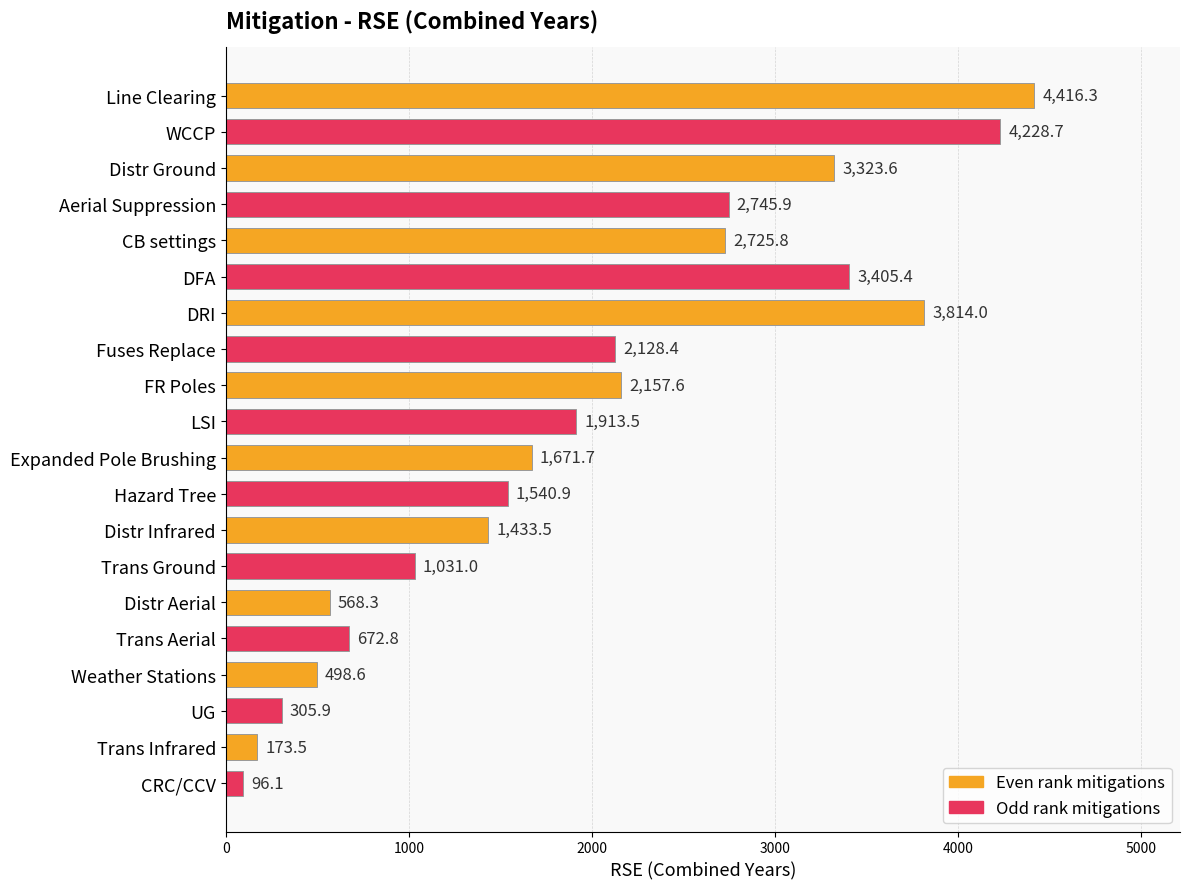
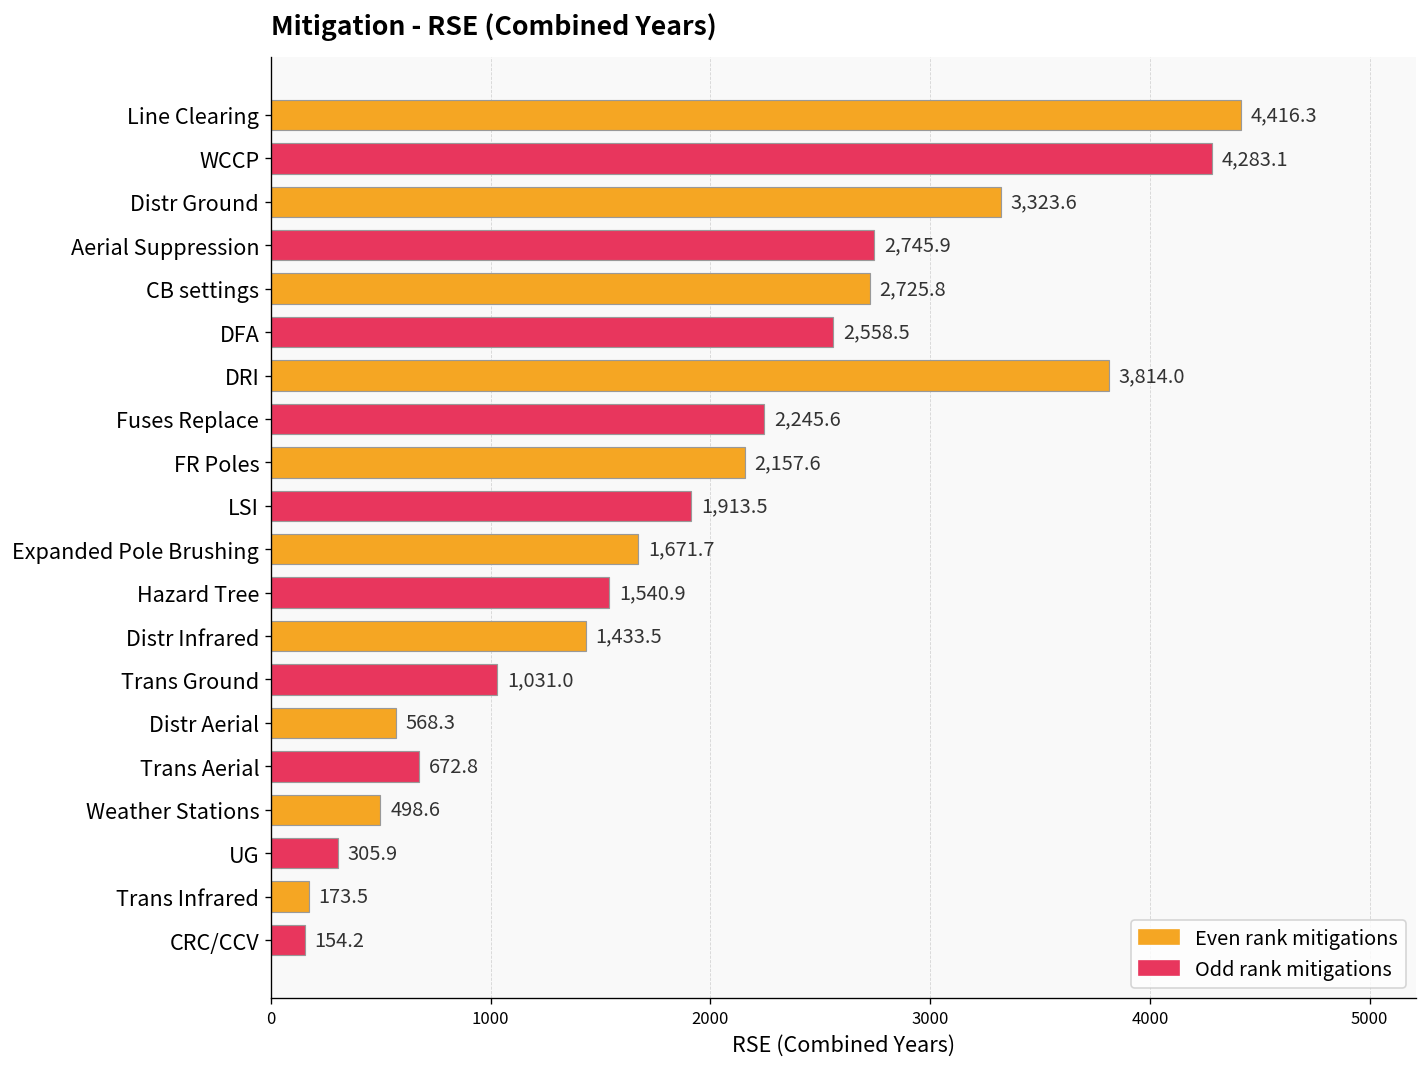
  {
    "Line Clearing": "4,416.3",
-   "WCCP": "4,228.7",
+   "WCCP": "4,283.1",
    "Distr Ground": "3,323.6",
    "Aerial Suppression": "2,745.9",
    "CB settings": "2,725.8",
-   "DFA": "3,405.4",
+   "DFA": "2,558.5",
    "DRI": "3,814.0",
-   "Fuses Replace": "2,128.4",
+   "Fuses Replace": "2,245.6",
    "FR Poles": "2,157.6",
    "LSI": "1,913.5",
    "Expanded Pole Brushing": "1,671.7",
    "Hazard Tree": "1,540.9",
    "Distr Infrared": "1,433.5",
    "Trans Ground": "1,031.0",
    "Distr Aerial": "568.3",
    "Trans Aerial": "672.8",
    "Weather Stations": "498.6",
    "UG": "305.9",
    "Trans Infrared": "173.5",
-   "CRC/CCV": "96.1"
+   "CRC/CCV": "154.2"
  }
